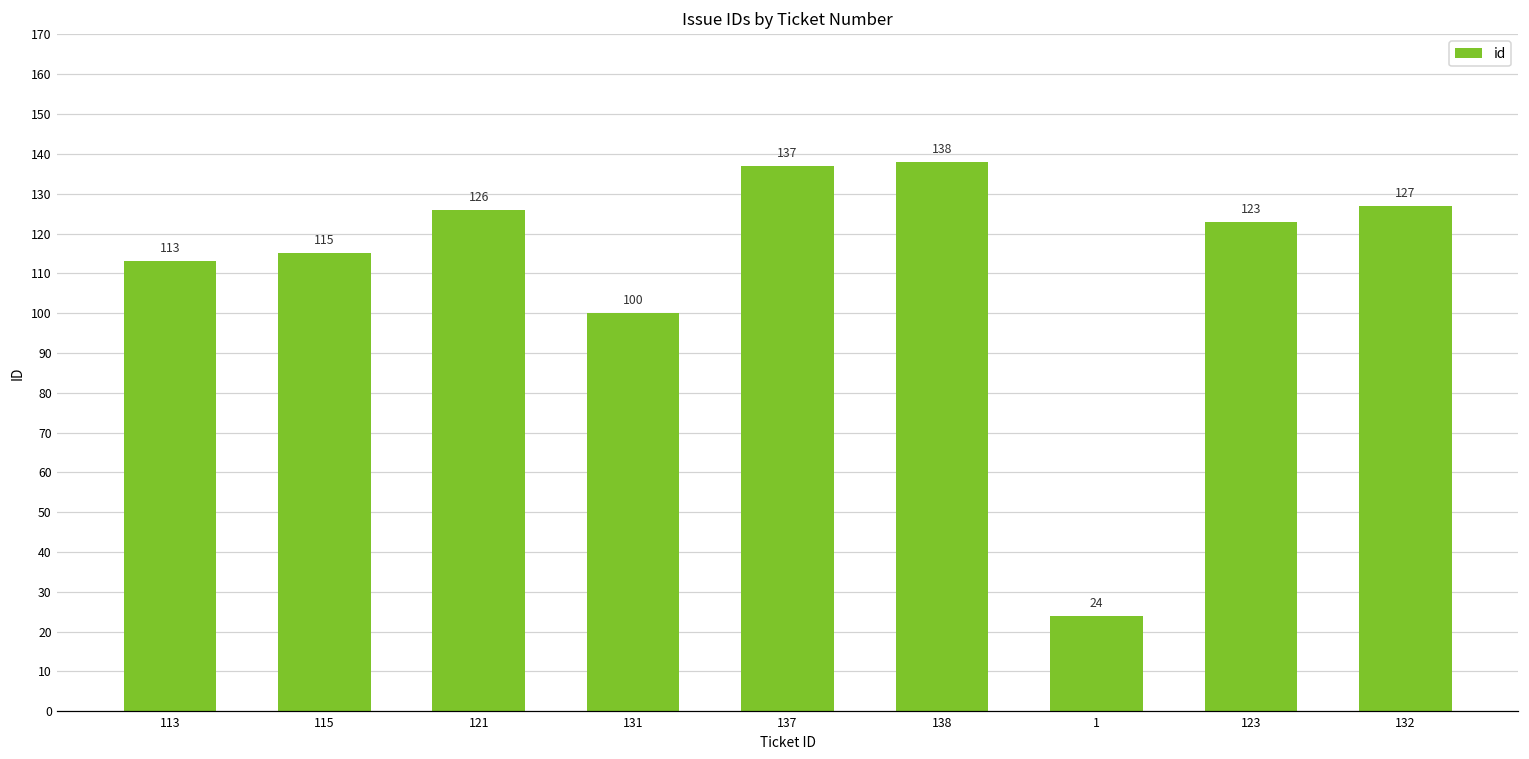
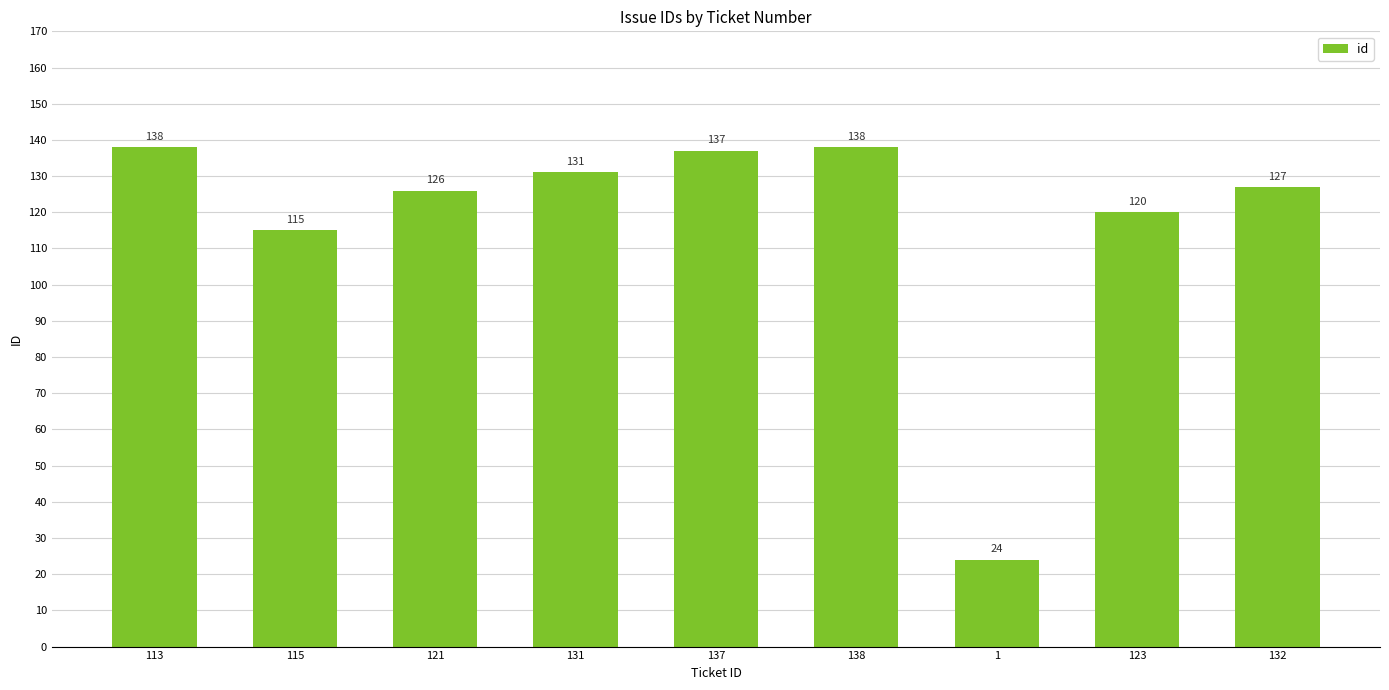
  {
-   "113": 113,
+   "113": 138,
    "115": 115,
    "121": 126,
-   "131": 100,
+   "131": 131,
    "137": 137,
    "138": 138,
    "1": 24,
-   "123": 123,
+   "123": 120,
    "132": 127
  }
